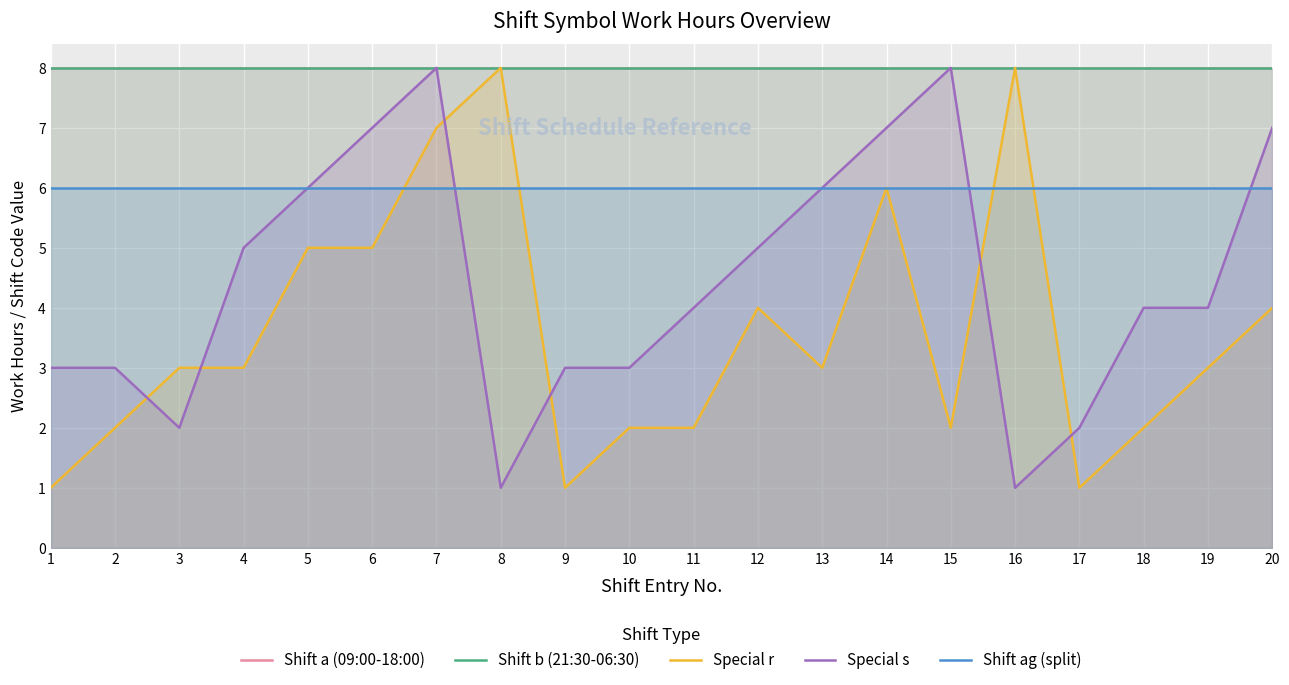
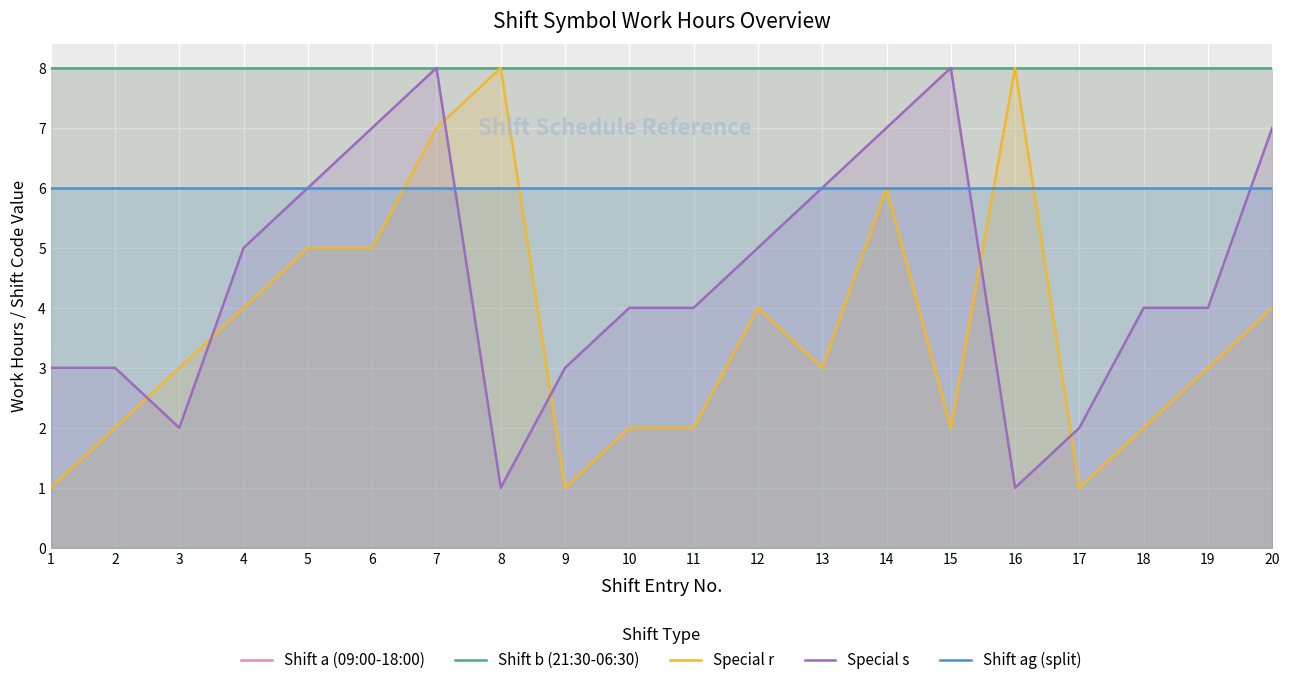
  {
    "Shift b (21:30-06:30)": {
      "1": 8,
      "2": 8,
      "3": 8,
      "4": 8,
      "5": 8,
      "6": 8,
      "9": 8,
      "10": 8,
      "11": 8,
      "12": 8,
      "13": 8,
      "14": 8,
      "17": 8,
      "18": 8,
      "19": 8,
      "20": 8
    },
    "Special r": {
      "1": 1,
      "2": 2,
      "3": 3,
-     "4": 3,
+     "4": 4,
      "5": 5,
      "6": 5,
      "7": 7,
      "9": 1,
      "10": 2,
      "11": 2,
      "12": 4,
      "13": 3,
      "15": 2,
      "17": 1,
      "18": 2,
      "19": 3,
      "20": 4
    },
    "Special s": {
      "1": 3,
      "2": 3,
      "3": 2,
      "4": 5,
      "6": 7,
      "8": 1,
      "9": 3,
-     "10": 3,
+     "10": 4,
      "11": 4,
      "12": 5,
      "14": 7,
      "16": 1,
      "17": 2,
      "18": 4,
      "19": 4,
      "20": 7
    },
    "Shift ag (split)": {
      "1": 6,
      "2": 6,
      "3": 6,
      "4": 6,
      "6": 6,
      "7": 6,
      "8": 6,
      "9": 6,
      "10": 6,
      "11": 6,
      "12": 6,
      "15": 6,
      "16": 6,
      "17": 6,
      "18": 6,
      "19": 6,
      "20": 6
    }
  }
